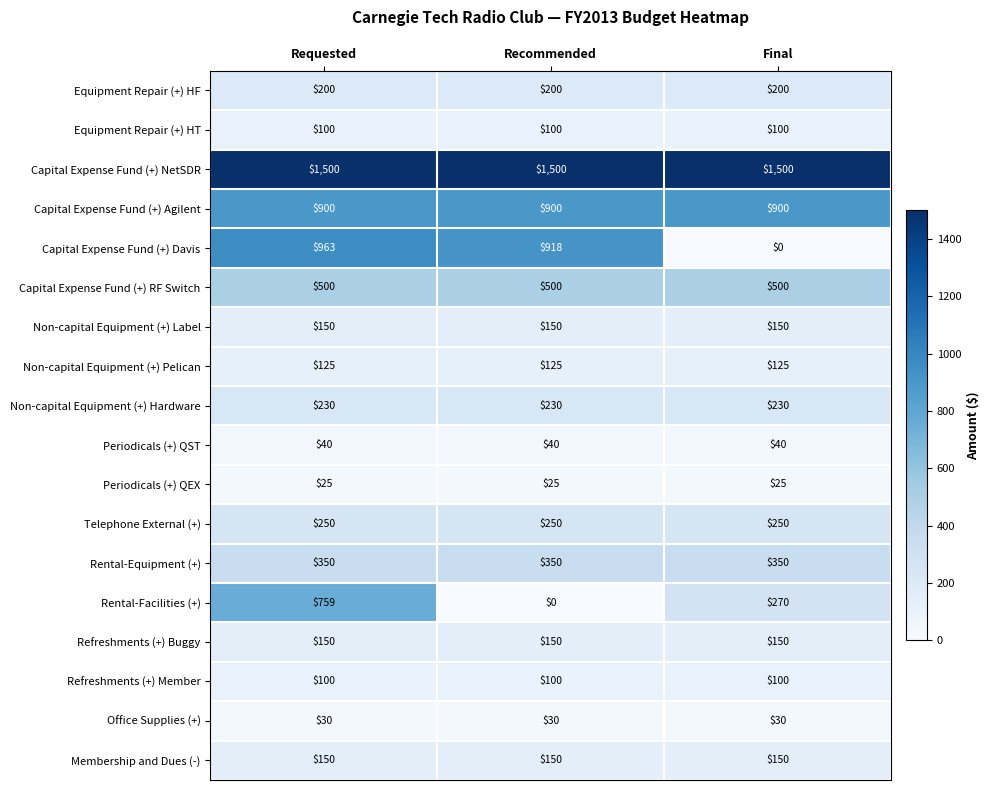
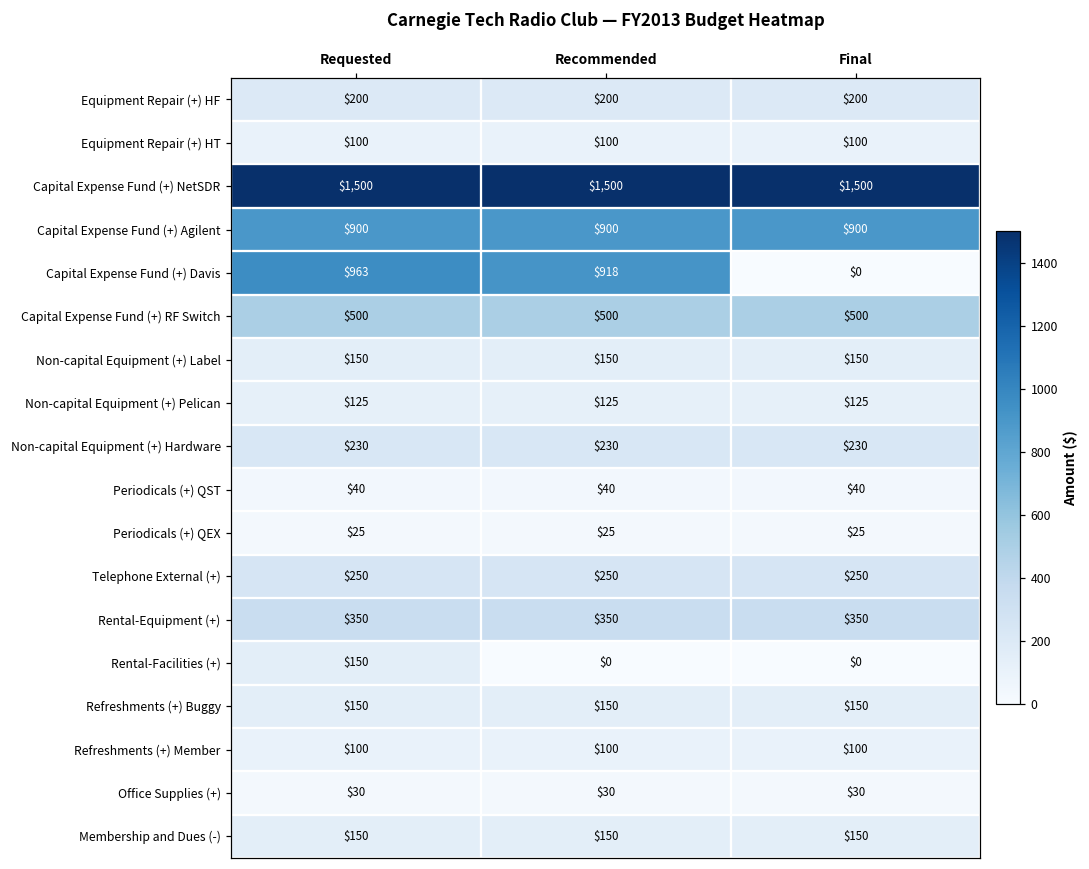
  {
    "Equipment Repair (+) HF": {
      "Requested": "$200",
      "Recommended": "$200",
      "Final": "$200"
    },
    "Equipment Repair (+) HT": {
      "Requested": "$100",
      "Recommended": "$100",
      "Final": "$100"
    },
    "Capital Expense Fund (+) NetSDR": {
      "Requested": "$1,500",
      "Recommended": "$1,500",
      "Final": "$1,500"
    },
    "Capital Expense Fund (+) Agilent": {
      "Requested": "$900",
      "Recommended": "$900",
      "Final": "$900"
    },
    "Capital Expense Fund (+) Davis": {
      "Requested": "$963",
      "Recommended": "$918",
      "Final": "$0"
    },
    "Capital Expense Fund (+) RF Switch": {
      "Requested": "$500",
      "Recommended": "$500",
      "Final": "$500"
    },
    "Non-capital Equipment (+) Label": {
      "Requested": "$150",
      "Recommended": "$150",
      "Final": "$150"
    },
    "Non-capital Equipment (+) Pelican": {
      "Requested": "$125",
      "Recommended": "$125",
      "Final": "$125"
    },
    "Non-capital Equipment (+) Hardware": {
      "Requested": "$230",
      "Recommended": "$230",
      "Final": "$230"
    },
    "Periodicals (+) QST": {
      "Requested": "$40",
      "Recommended": "$40",
      "Final": "$40"
    },
    "Periodicals (+) QEX": {
      "Requested": "$25",
      "Recommended": "$25",
      "Final": "$25"
    },
    "Telephone External (+)": {
      "Requested": "$250",
      "Recommended": "$250",
      "Final": "$250"
    },
    "Rental-Equipment (+)": {
      "Requested": "$350",
      "Recommended": "$350",
      "Final": "$350"
    },
    "Rental-Facilities (+)": {
-     "Requested": "$759",
+     "Requested": "$150",
      "Recommended": "$0",
-     "Final": "$270"
+     "Final": "$0"
    },
    "Refreshments (+) Buggy": {
      "Requested": "$150",
      "Recommended": "$150",
      "Final": "$150"
    },
    "Refreshments (+) Member": {
      "Requested": "$100",
      "Recommended": "$100",
      "Final": "$100"
    },
    "Office Supplies (+)": {
      "Requested": "$30",
      "Recommended": "$30",
      "Final": "$30"
    },
    "Membership and Dues (-)": {
      "Requested": "$150",
      "Recommended": "$150",
      "Final": "$150"
    }
  }
